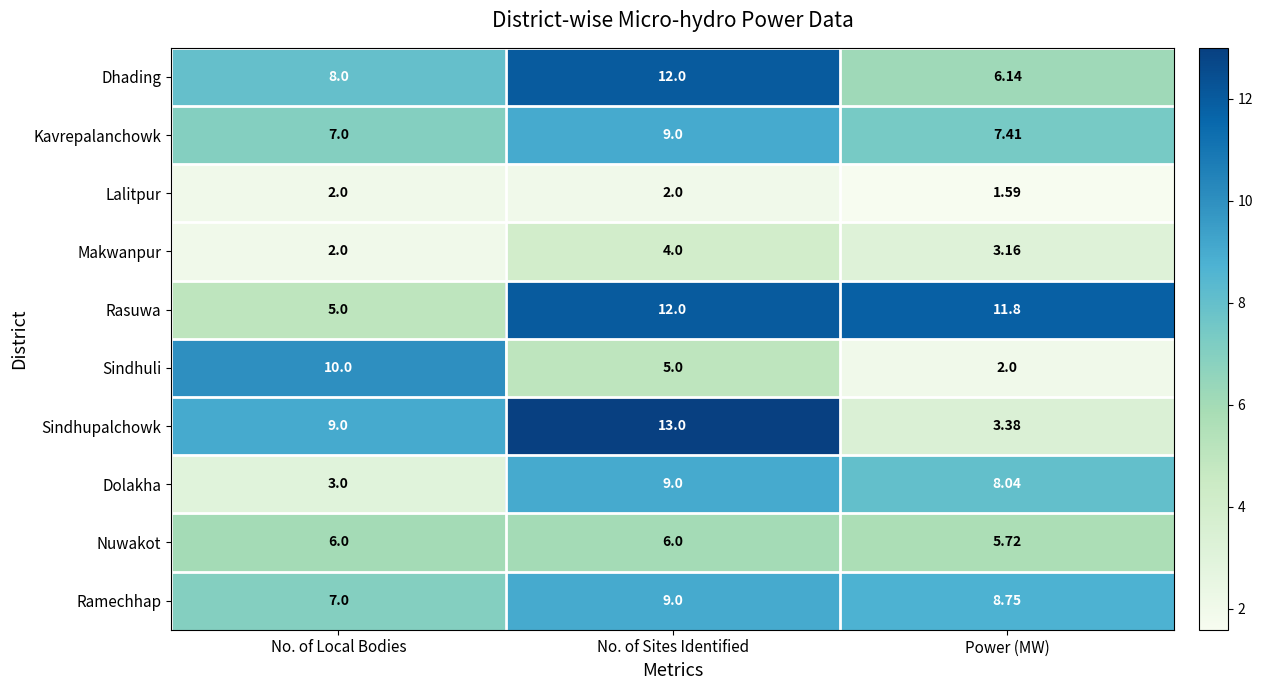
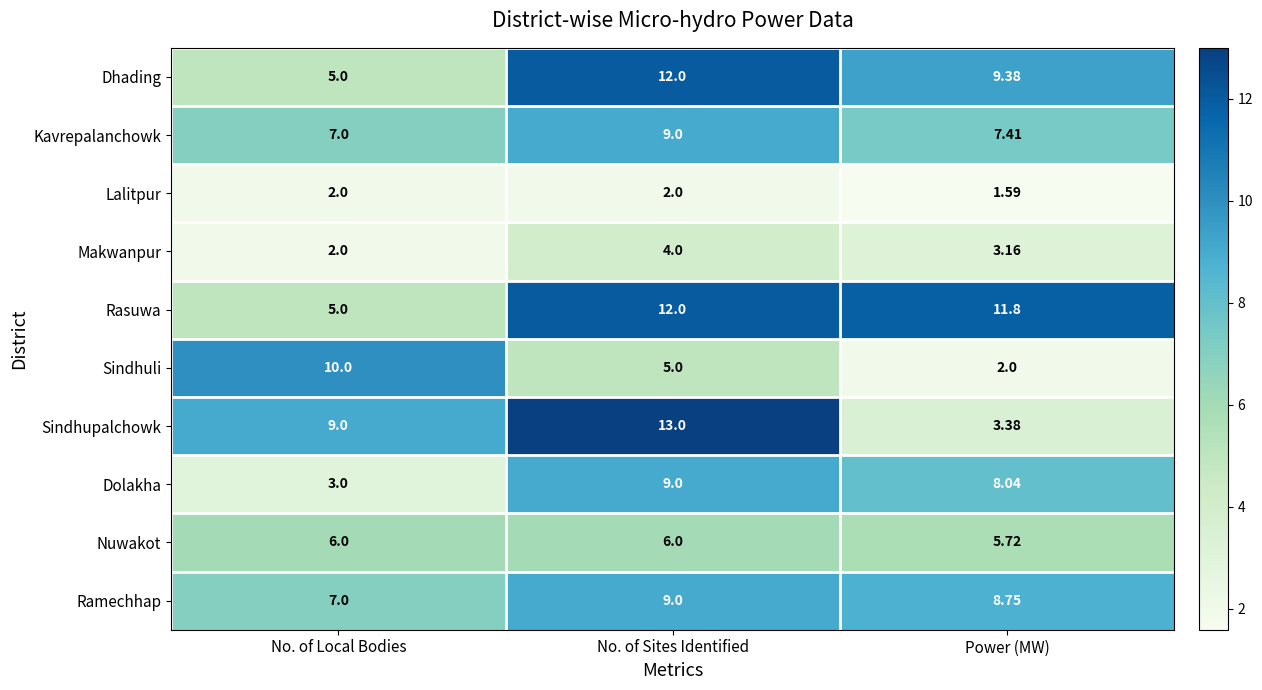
  {
    "Dhading": {
-     "No. of Local Bodies": 8.0,
+     "No. of Local Bodies": 5.0,
      "No. of Sites Identified": 12.0,
-     "Power (MW)": 6.14
+     "Power (MW)": 9.38
    },
    "Kavrepalanchowk": {
      "No. of Local Bodies": 7.0,
      "No. of Sites Identified": 9.0,
      "Power (MW)": 7.41
    },
    "Lalitpur": {
      "No. of Local Bodies": 2.0,
      "No. of Sites Identified": 2.0,
      "Power (MW)": 1.59
    },
    "Makwanpur": {
      "No. of Local Bodies": 2.0,
      "No. of Sites Identified": 4.0,
      "Power (MW)": 3.16
    },
    "Rasuwa": {
      "No. of Local Bodies": 5.0,
      "No. of Sites Identified": 12.0,
      "Power (MW)": 11.8
    },
    "Sindhuli": {
      "No. of Local Bodies": 10.0,
      "No. of Sites Identified": 5.0,
      "Power (MW)": 2.0
    },
    "Sindhupalchowk": {
      "No. of Local Bodies": 9.0,
      "No. of Sites Identified": 13.0,
      "Power (MW)": 3.38
    },
    "Dolakha": {
      "No. of Local Bodies": 3.0,
      "No. of Sites Identified": 9.0,
      "Power (MW)": 8.04
    },
    "Nuwakot": {
      "No. of Local Bodies": 6.0,
      "No. of Sites Identified": 6.0,
      "Power (MW)": 5.72
    },
    "Ramechhap": {
      "No. of Local Bodies": 7.0,
      "No. of Sites Identified": 9.0,
      "Power (MW)": 8.75
    }
  }
